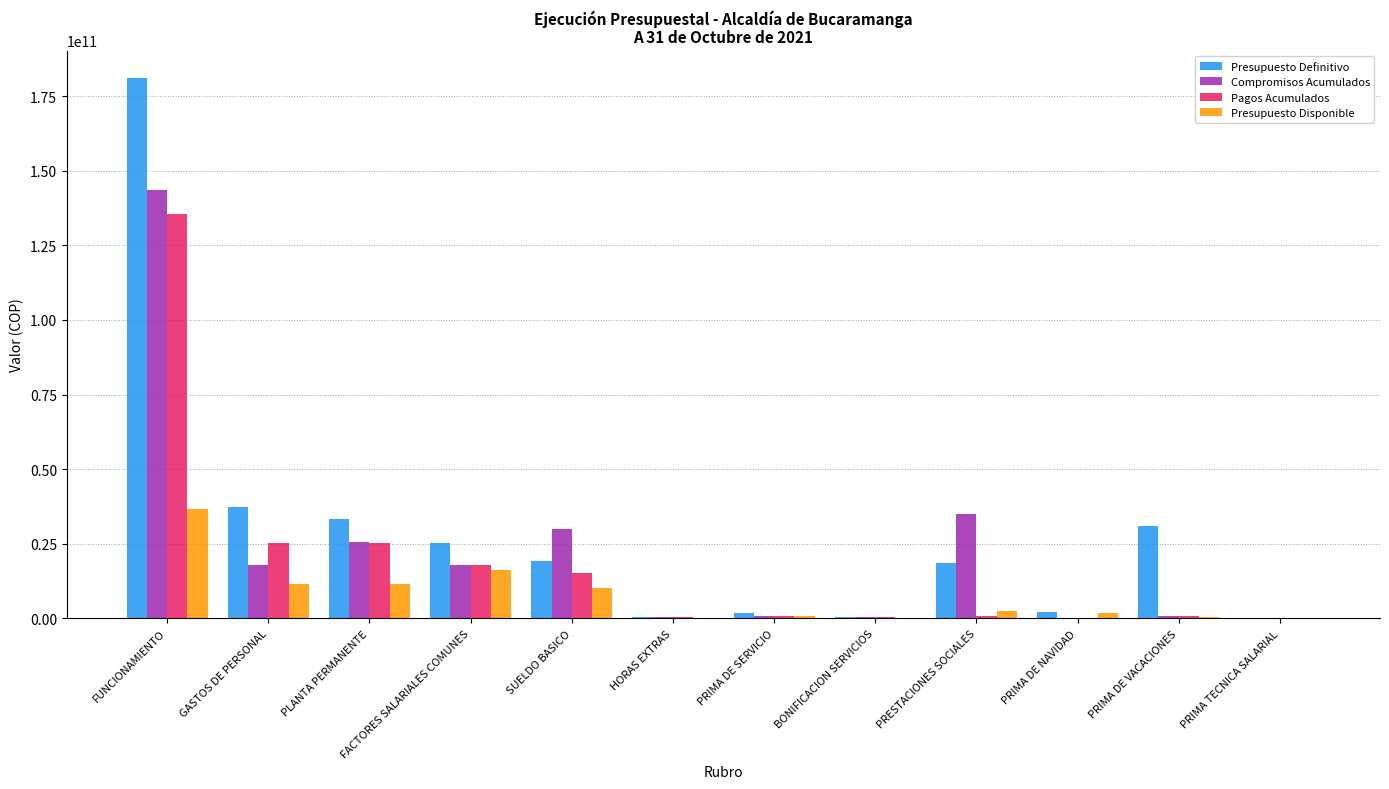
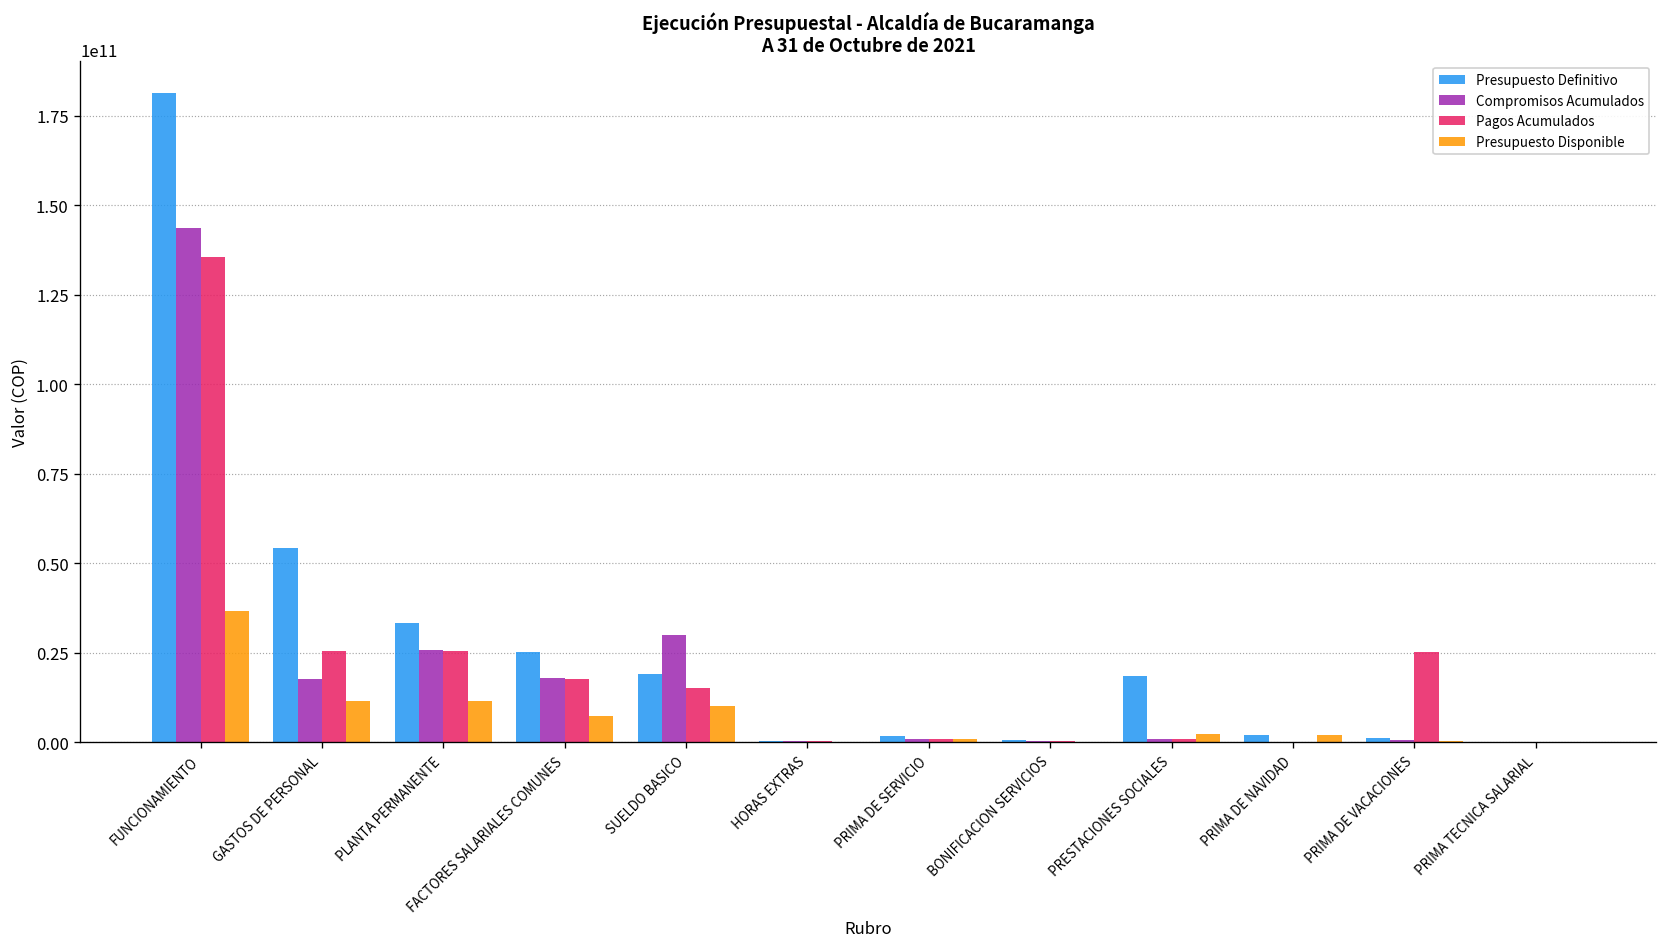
  {
    "Presupuesto Definitivo": {
      "FUNCIONAMIENTO": 181000000000,
-     "GASTOS DE PERSONAL": 37000000000,
+     "GASTOS DE PERSONAL": 54000000000,
      "PLANTA PERMANENTE": 33000000000,
      "FACTORES SALARIALES COMUNES": 25000000000,
      "SUELDO BASICO": 19000000000,
      "PRIMA DE SERVICIO": 2000000000,
      "PRESTACIONES SOCIALES": 18000000000,
      "PRIMA DE NAVIDAD": 2000000000,
-     "PRIMA DE VACACIONES": 31000000000
+     "PRIMA DE VACACIONES": 1000000000
    },
    "Compromisos Acumulados": {
      "FUNCIONAMIENTO": 144000000000,
      "GASTOS DE PERSONAL": 18000000000,
      "PLANTA PERMANENTE": 26000000000,
      "FACTORES SALARIALES COMUNES": 18000000000,
      "SUELDO BASICO": 30000000000,
-     "PRESTACIONES SOCIALES": 35000000000,
+     "PRESTACIONES SOCIALES": 1000000000,
      "PRIMA TECNICA SALARIAL": 0
    },
    "Pagos Acumulados": {
      "FUNCIONAMIENTO": 136000000000,
      "GASTOS DE PERSONAL": 25000000000,
      "PLANTA PERMANENTE": 25000000000,
      "FACTORES SALARIALES COMUNES": 18000000000,
      "SUELDO BASICO": 15000000000,
-     "PRIMA DE VACACIONES": 1000000000,
+     "PRIMA DE VACACIONES": 25000000000,
      "PRIMA TECNICA SALARIAL": 0
    },
    "Presupuesto Disponible": {
      "FUNCIONAMIENTO": 37000000000,
      "GASTOS DE PERSONAL": 12000000000,
      "PLANTA PERMANENTE": 12000000000,
-     "FACTORES SALARIALES COMUNES": 16000000000,
+     "FACTORES SALARIALES COMUNES": 7000000000,
      "SUELDO BASICO": 10000000000,
      "PRIMA DE SERVICIO": 1000000000,
      "PRESTACIONES SOCIALES": 2000000000,
      "PRIMA DE NAVIDAD": 2000000000
    }
  }
